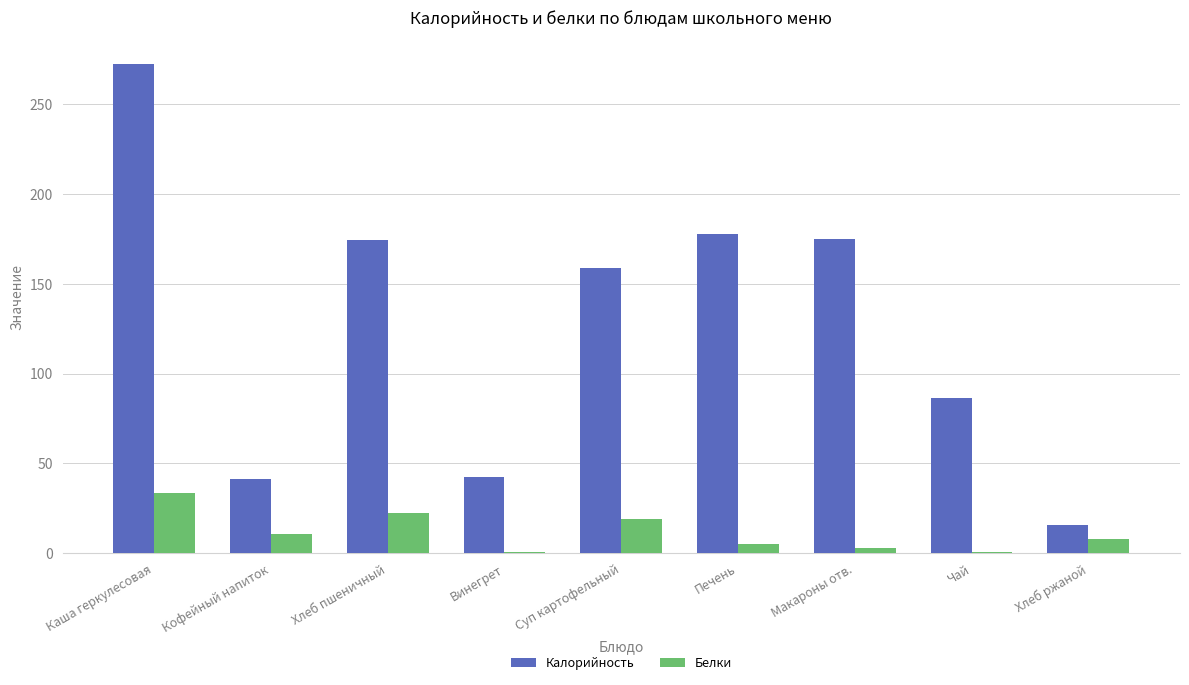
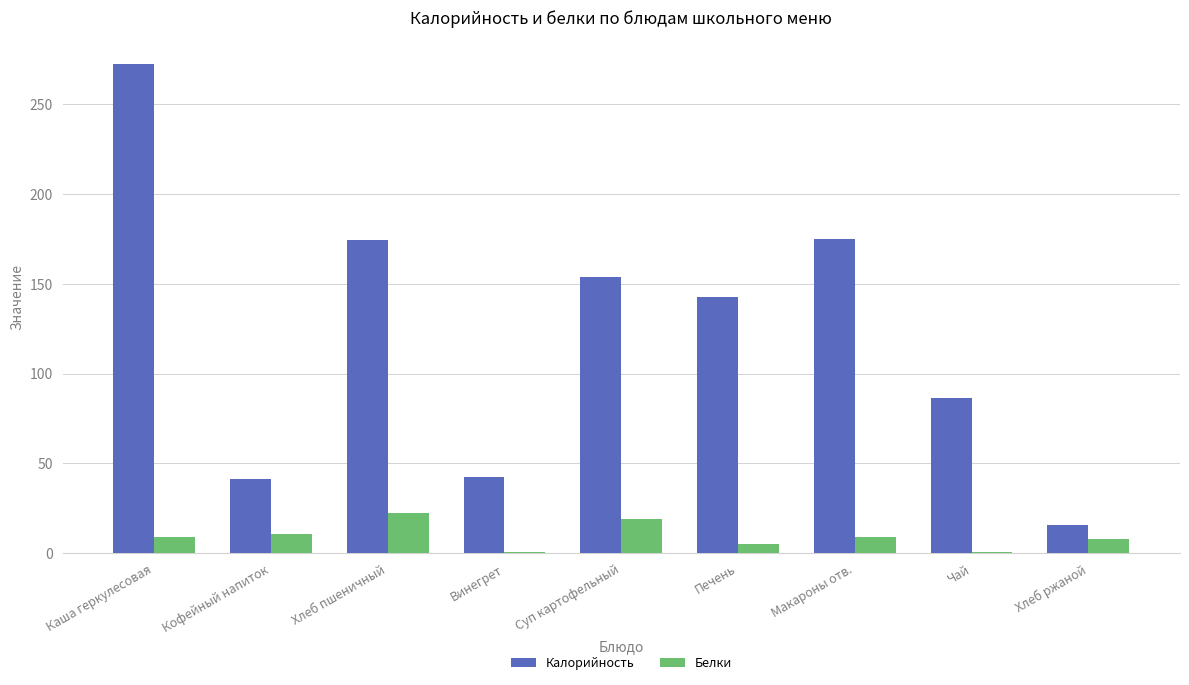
  {
    "Калорийность": {
      "Каша геркулесовая": 272,
      "Кофейный напиток": 42,
      "Хлеб пшеничный": 174,
      "Винегрет": 43,
-     "Суп картофельный": 159,
-     "Печень": 178,
+     "Суп картофельный": 154,
+     "Печень": 143,
      "Макароны отв.": 175,
      "Чай": 87,
      "Хлеб ржаной": 16
    },
    "Белки": {
-     "Каша геркулесовая": 34,
+     "Каша геркулесовая": 9,
      "Кофейный напиток": 11,
      "Хлеб пшеничный": 22,
      "Суп картофельный": 19,
      "Печень": 5,
-     "Макароны отв.": 3,
+     "Макароны отв.": 9,
      "Хлеб ржаной": 8
    }
  }
